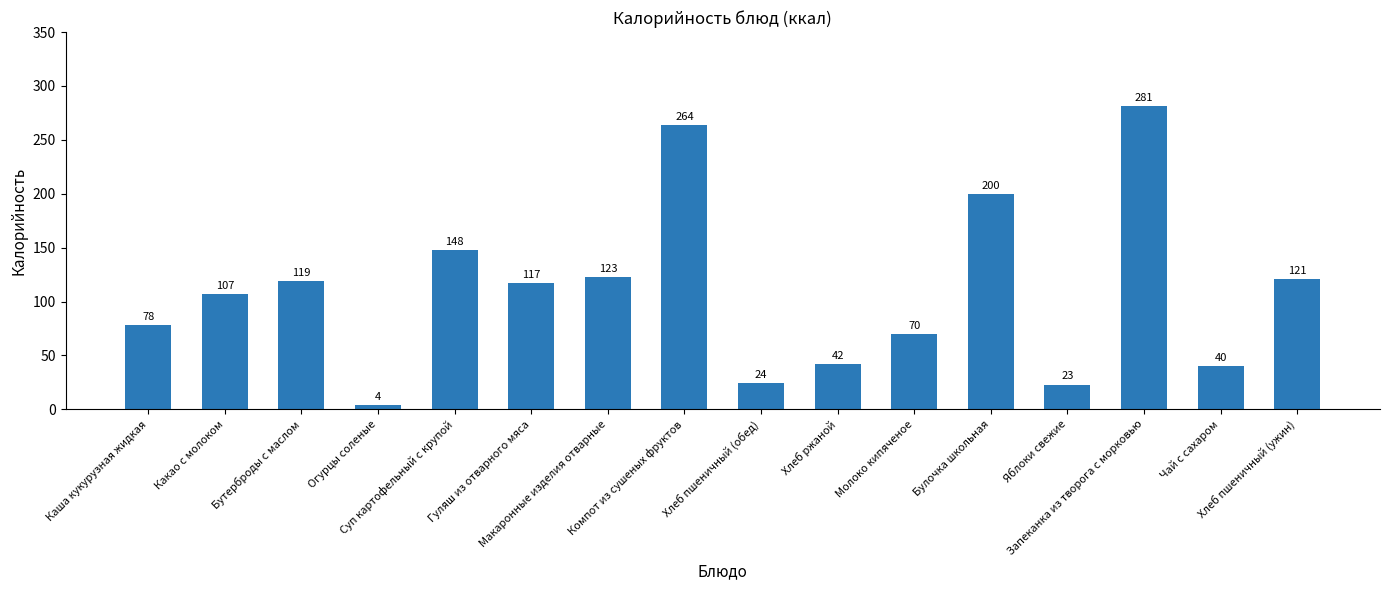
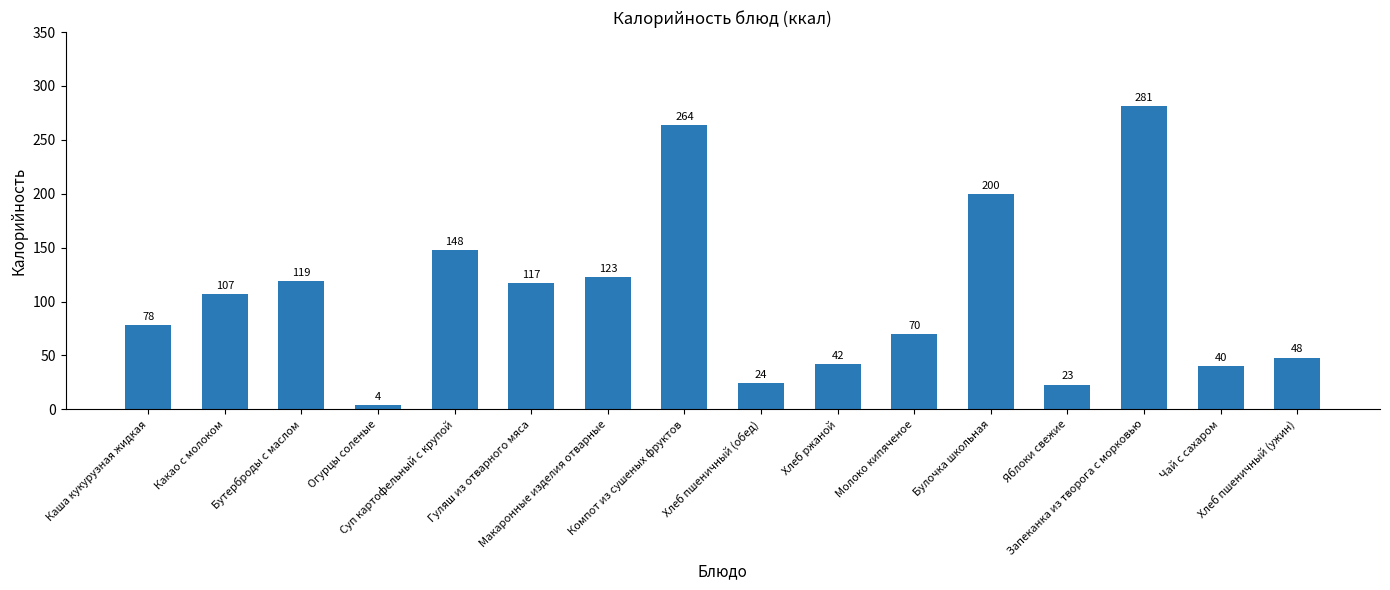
  {
    "Каша кукурузная жидкая": 78,
    "Какао с молоком": 107,
    "Бутерброды с маслом": 119,
    "Огурцы соленые": 4,
    "Суп картофельный с крупой": 148,
    "Гуляш из отварного мяса": 117,
    "Макаронные изделия отварные": 123,
    "Компот из сушеных фруктов": 264,
    "Хлеб пшеничный (обед)": 24,
    "Хлеб ржаной": 42,
    "Молоко кипяченое": 70,
    "Булочка школьная": 200,
    "Яблоки свежие": 23,
    "Запеканка из творога с морковью": 281,
    "Чай с сахаром": 40,
-   "Хлеб пшеничный (ужин)": 121
+   "Хлеб пшеничный (ужин)": 48
  }
